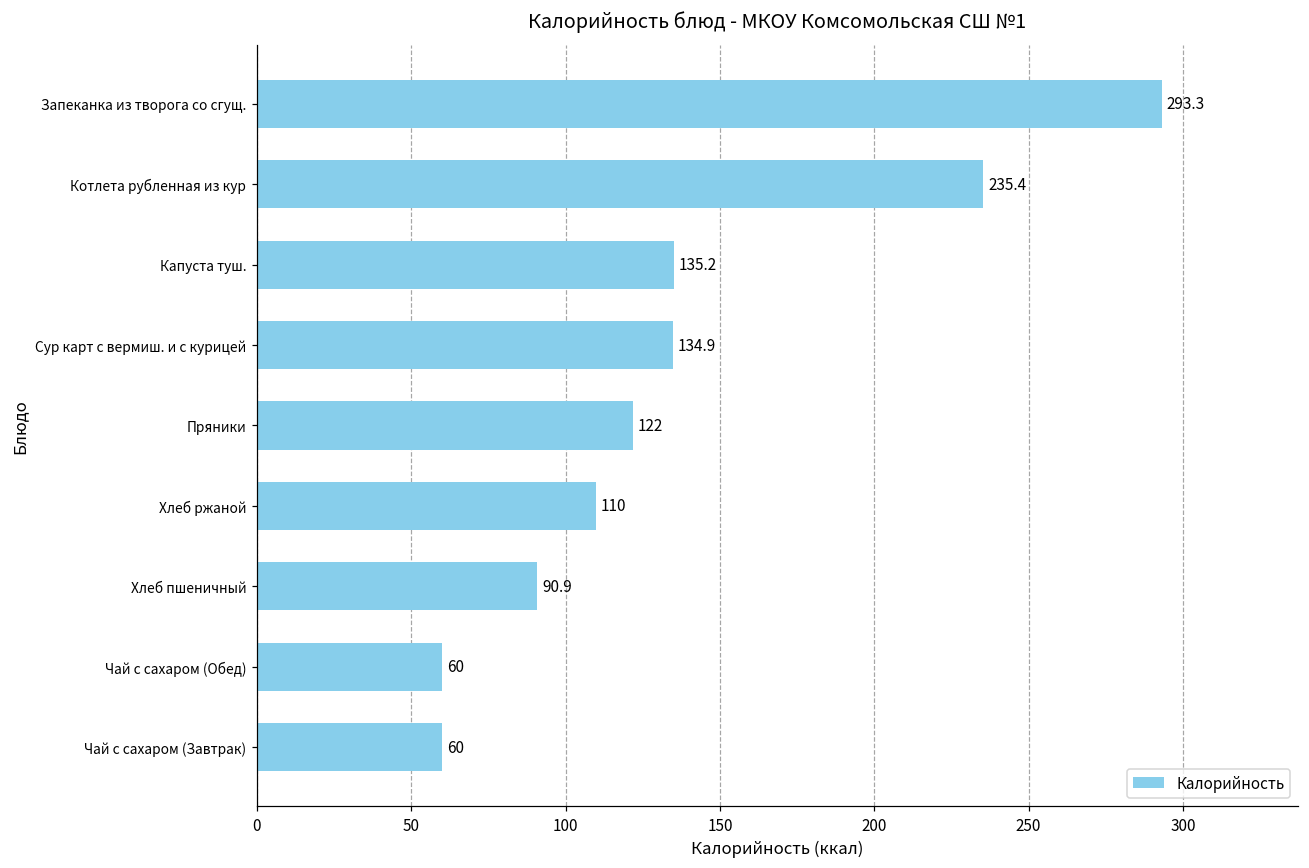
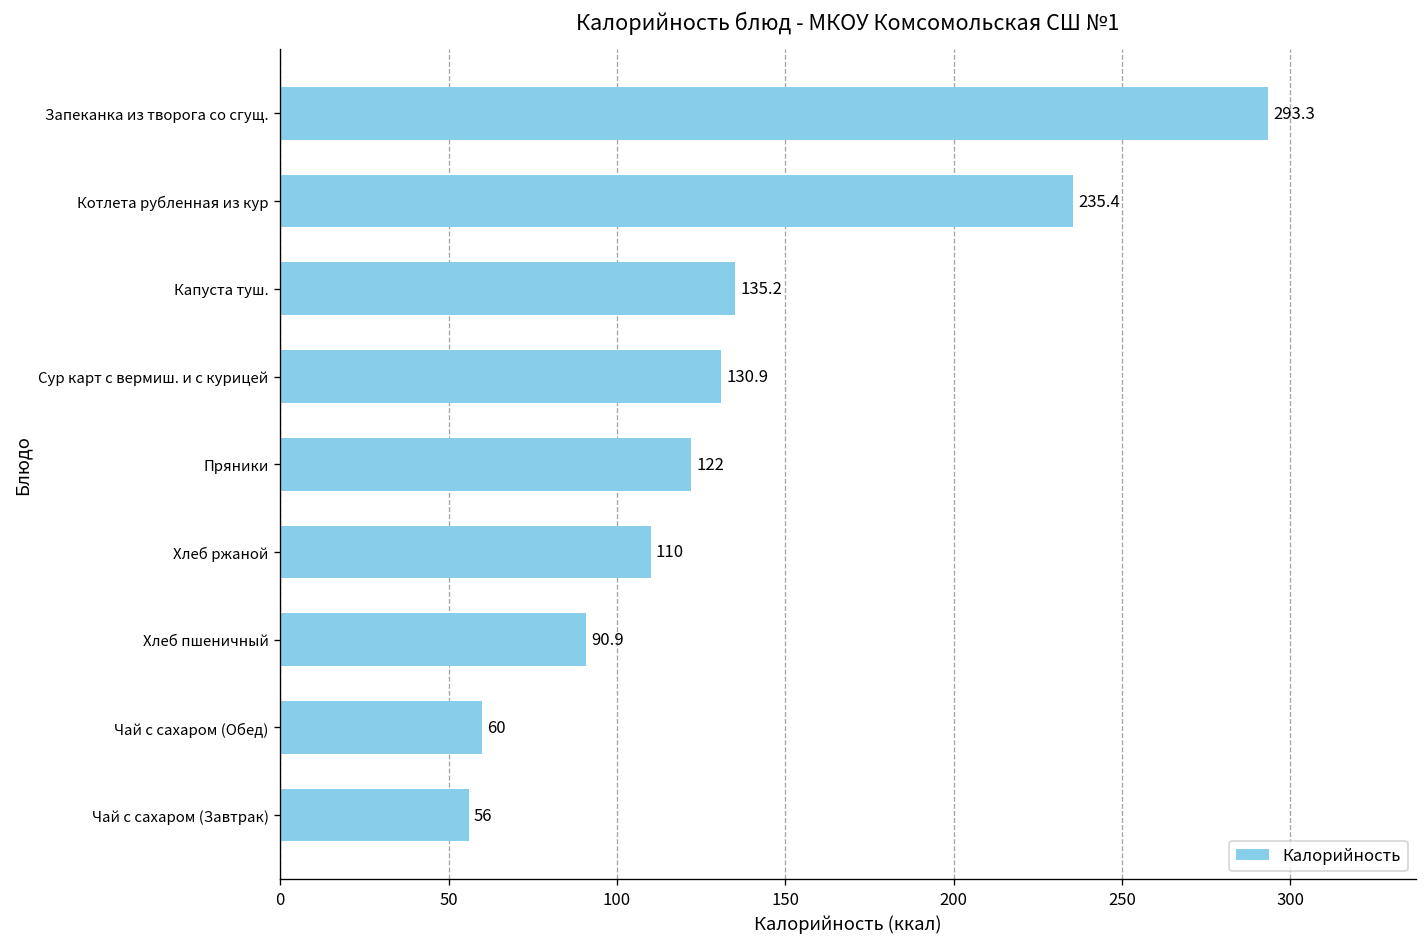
  {
    "Запеканка из творога со сгущ.": 293.3,
    "Котлета рубленная из кур": 235.4,
    "Капуста туш.": 135.2,
-   "Сур карт с вермиш. и с курицей": 134.9,
+   "Сур карт с вермиш. и с курицей": 130.9,
    "Пряники": 122,
    "Хлеб ржаной": 110,
    "Хлеб пшеничный": 90.9,
    "Чай с сахаром (Обед)": 60,
-   "Чай с сахаром (Завтрак)": 60
+   "Чай с сахаром (Завтрак)": 56
  }
